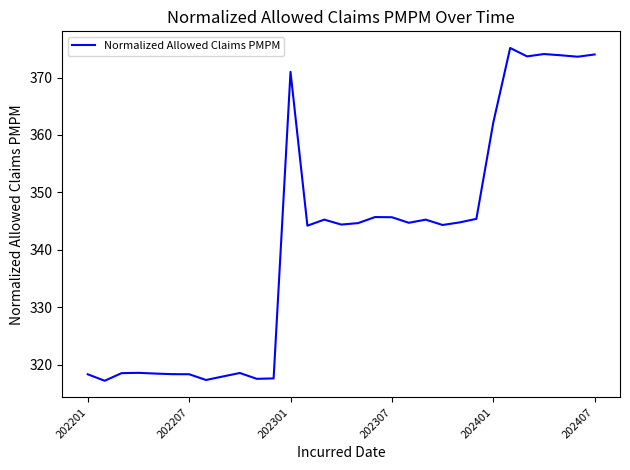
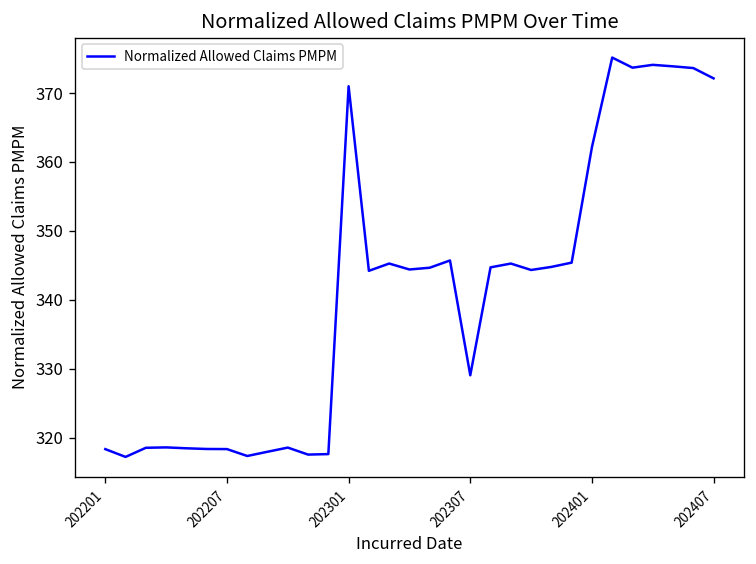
  {
    "202201": 318,
    "202207": 318,
    "202301": 371,
-   "202307": 346,
+   "202307": 329,
    "202401": 362,
-   "202407": 374
+   "202407": 372
  }
